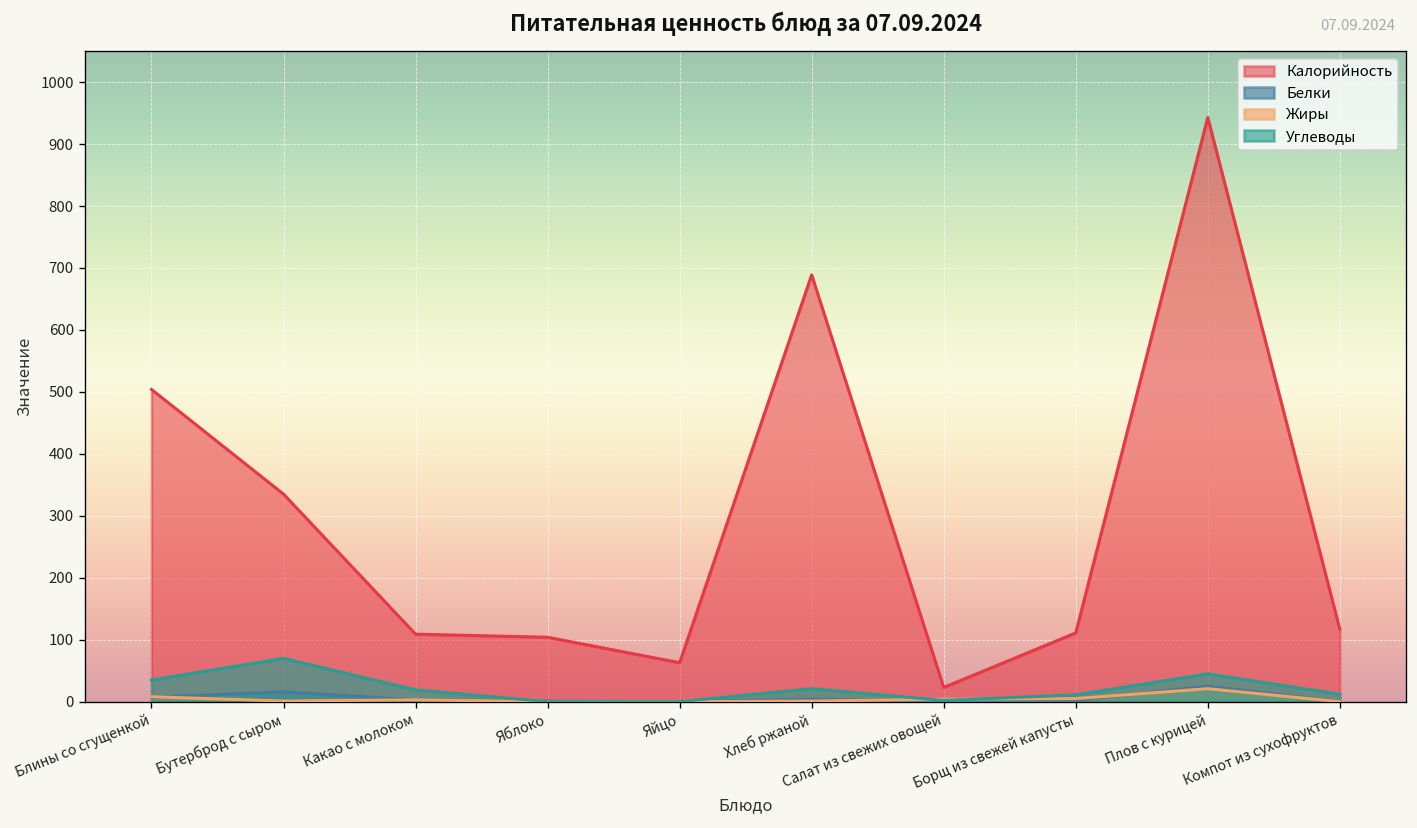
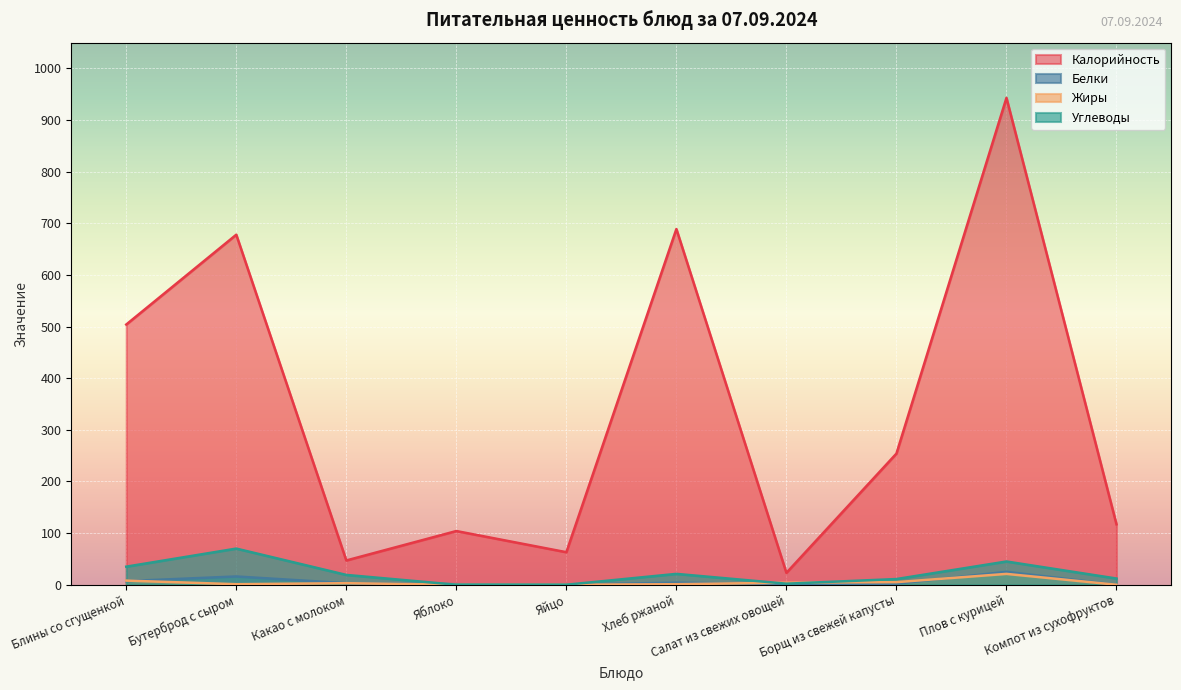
  {
    "Калорийность": {
      "Блины со сгущенкой": 500,
-     "Бутерброд с сыром": 340,
-     "Какао с молоком": 110,
+     "Бутерброд с сыром": 680,
+     "Какао с молоком": 50,
      "Яблоко": 100,
      "Яйцо": 60,
      "Хлеб ржаной": 690,
      "Салат из свежих овощей": 20,
-     "Борщ из свежей капусты": 110,
+     "Борщ из свежей капусты": 250,
      "Плов с курицей": 940,
      "Компот из сухофруктов": 120
    },
    "Жиры": {
      "Бутерброд с сыром": 0
    }
  }
